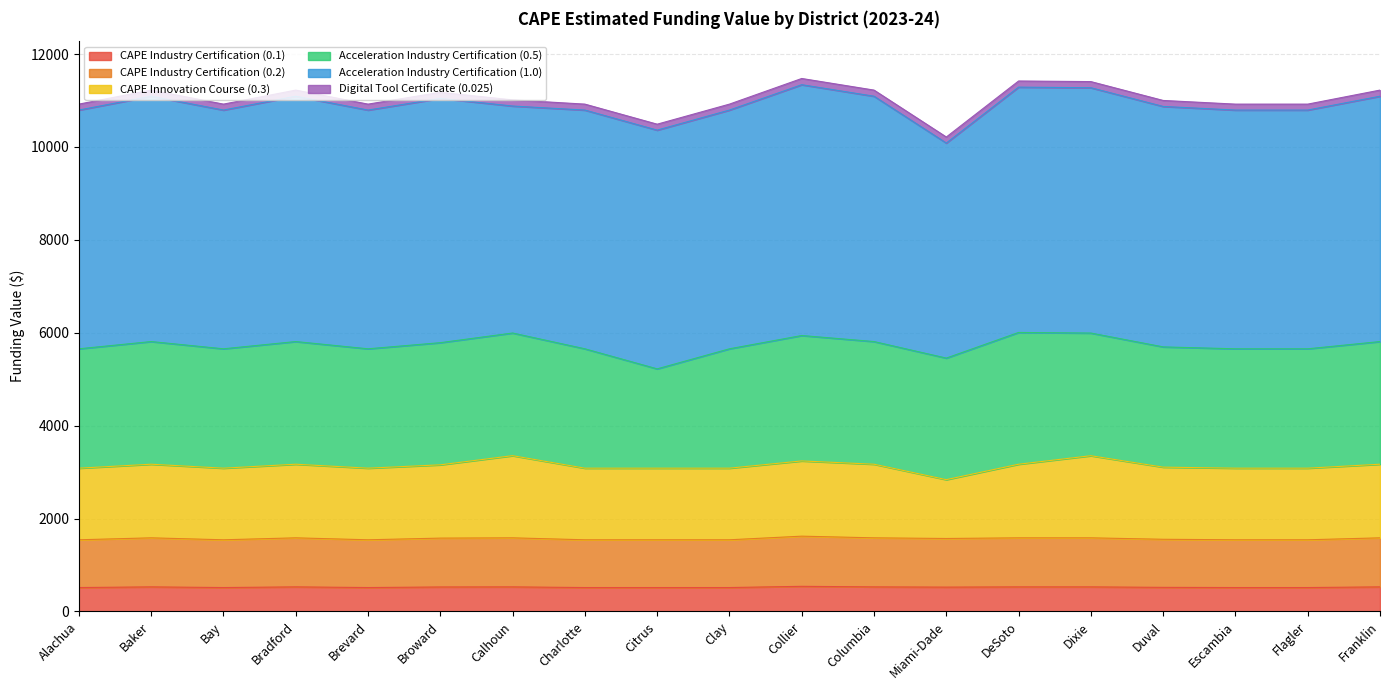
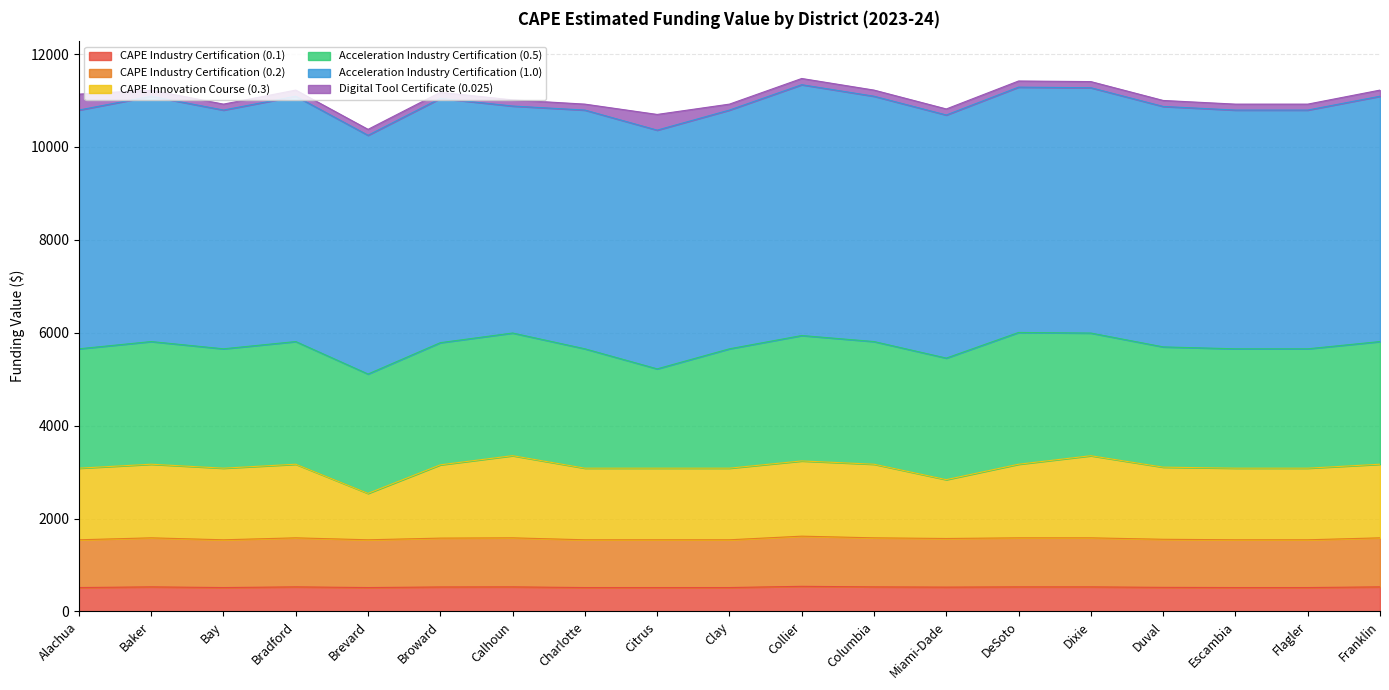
  {
    "CAPE Innovation Course (0.3)": {
      "Alachua": 1500,
      "Baker": 1600,
      "Bay": 1500,
      "Bradford": 1600,
-     "Brevard": 1500,
+     "Brevard": 1000,
      "Broward": 1600,
      "Calhoun": 1800,
      "Charlotte": 1500,
      "Citrus": 1500,
      "Clay": 1500,
      "Collier": 1600,
      "Columbia": 1600,
      "Miami-Dade": 1300,
      "DeSoto": 1600,
      "Dixie": 1800,
      "Duval": 1600,
      "Escambia": 1500,
      "Flagler": 1500,
      "Franklin": 1600
    },
    "Acceleration Industry Certification (0.5)": {
      "Alachua": 2600,
      "Baker": 2600,
      "Bay": 2600,
      "Bradford": 2600,
      "Brevard": 2600,
      "Broward": 2600,
      "Calhoun": 2600,
      "Charlotte": 2600,
      "Citrus": 2100,
      "Clay": 2600,
      "Collier": 2700,
      "Columbia": 2600,
      "Miami-Dade": 2600,
      "DeSoto": 2800,
      "Dixie": 2600,
      "Duval": 2600,
      "Escambia": 2600,
      "Flagler": 2600,
      "Franklin": 2600
    },
    "Acceleration Industry Certification (1.0)": {
      "Alachua": 5100,
      "Bay": 5100,
      "Brevard": 5100,
      "Calhoun": 4900,
      "Charlotte": 5100,
      "Citrus": 5100,
      "Clay": 5100,
      "Collier": 5400,
      "Columbia": 5300,
-     "Miami-Dade": 4600,
+     "Miami-Dade": 5200,
      "DeSoto": 5300,
      "Dixie": 5300,
      "Duval": 5200,
      "Escambia": 5100,
      "Flagler": 5100,
      "Franklin": 5300
    },
    "Digital Tool Certificate (0.025)": {
-     "Alachua": 100,
+     "Alachua": 300,
      "Bay": 100,
      "Brevard": 100,
      "Calhoun": 100,
      "Charlotte": 100,
-     "Citrus": 100,
+     "Citrus": 300,
      "Clay": 100,
      "Collier": 100,
      "Columbia": 100,
      "Miami-Dade": 100,
      "DeSoto": 100,
      "Dixie": 100,
      "Duval": 100,
      "Escambia": 100,
      "Flagler": 100,
      "Franklin": 100
    }
  }
